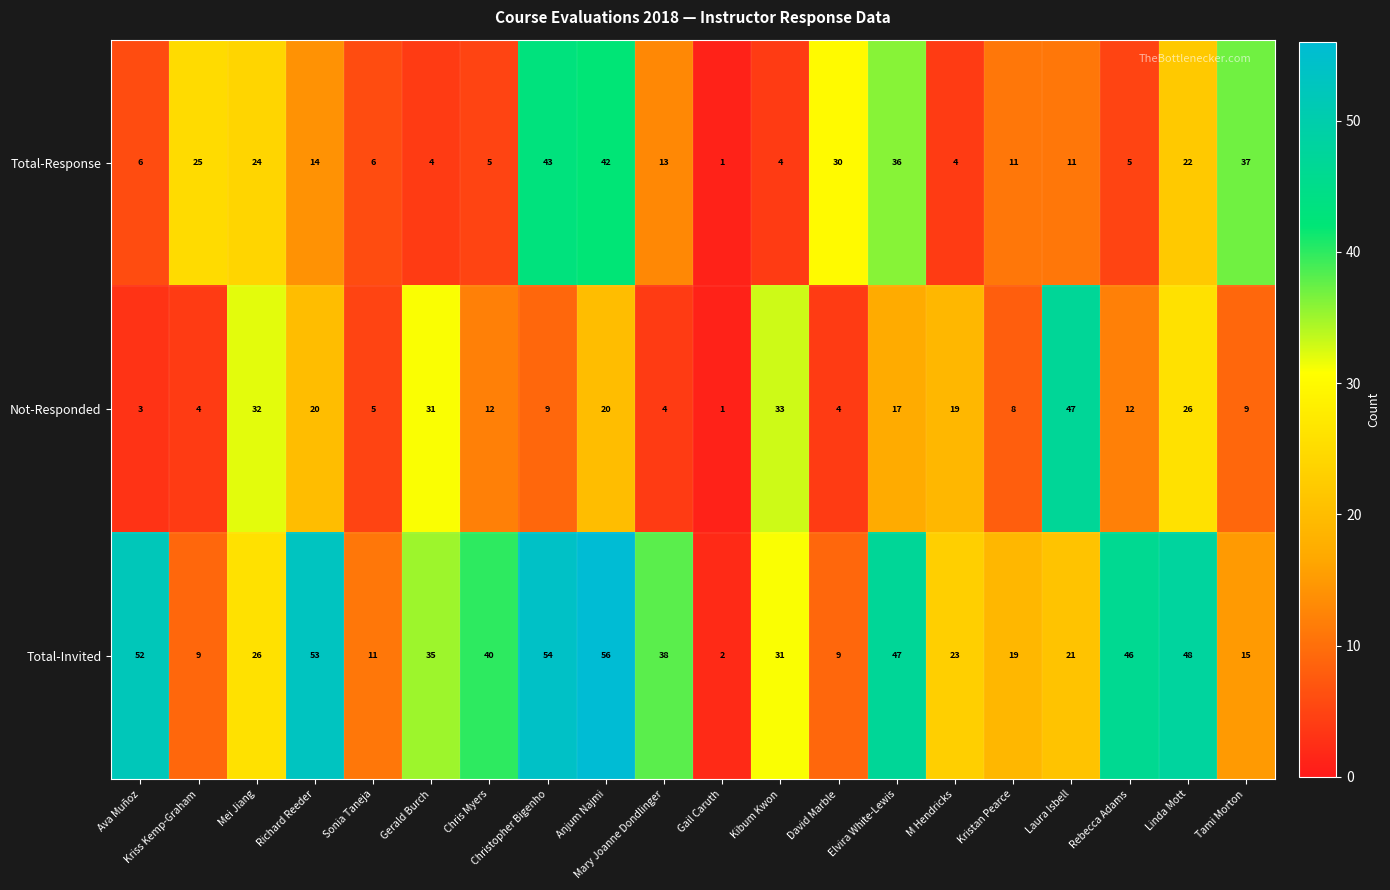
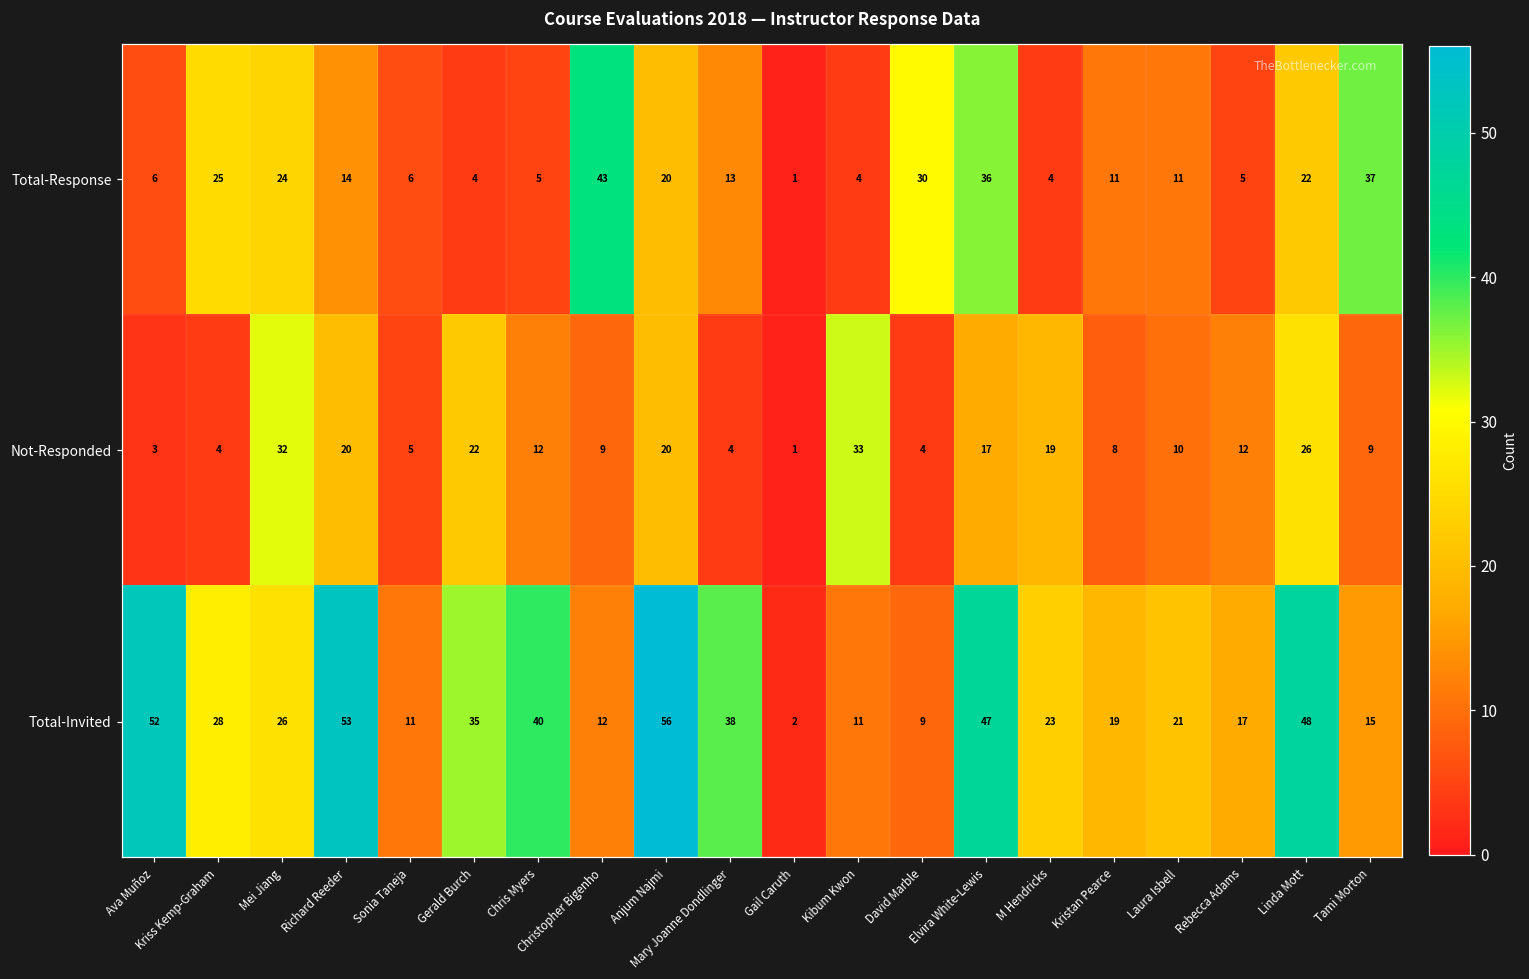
  {
    "Total-Response": {
      "Ava Muñoz": 6,
      "Kriss Kemp-Graham": 25,
      "Mei Jiang": 24,
      "Richard Reeder": 14,
      "Sonia Taneja": 6,
      "Gerald Burch": 4,
      "Chris Myers": 5,
      "Christopher Bigenho": 43,
-     "Anjum Najmi": 42,
+     "Anjum Najmi": 20,
      "Mary Joanne Dondlinger": 13,
      "Gail Caruth": 1,
      "Kibum Kwon": 4,
      "David Marble": 30,
      "Elvira White-Lewis": 36,
      "M Hendricks": 4,
      "Kristan Pearce": 11,
      "Laura Isbell": 11,
      "Rebecca Adams": 5,
      "Tami Morton": 37
    },
    "Not-Responded": {
      "Ava Muñoz": 3,
      "Kriss Kemp-Graham": 4,
      "Mei Jiang": 32,
      "Richard Reeder": 20,
      "Sonia Taneja": 5,
-     "Gerald Burch": 31,
+     "Gerald Burch": 22,
      "Chris Myers": 12,
      "Christopher Bigenho": 9,
      "Anjum Najmi": 20,
      "Mary Joanne Dondlinger": 4,
      "Gail Caruth": 1,
      "Kibum Kwon": 33,
      "David Marble": 4,
      "Elvira White-Lewis": 17,
      "M Hendricks": 19,
      "Kristan Pearce": 8,
-     "Laura Isbell": 47,
+     "Laura Isbell": 10,
      "Rebecca Adams": 12,
      "Linda Mott": 26,
      "Tami Morton": 9
    },
    "Total-Invited": {
      "Ava Muñoz": 52,
-     "Kriss Kemp-Graham": 9,
+     "Kriss Kemp-Graham": 28,
      "Mei Jiang": 26,
      "Richard Reeder": 53,
      "Sonia Taneja": 11,
      "Gerald Burch": 35,
      "Chris Myers": 40,
-     "Christopher Bigenho": 54,
+     "Christopher Bigenho": 12,
      "Anjum Najmi": 56,
      "Mary Joanne Dondlinger": 38,
      "Gail Caruth": 2,
-     "Kibum Kwon": 31,
+     "Kibum Kwon": 11,
      "David Marble": 9,
      "Elvira White-Lewis": 47,
      "M Hendricks": 23,
      "Kristan Pearce": 19,
      "Laura Isbell": 21,
-     "Rebecca Adams": 46,
+     "Rebecca Adams": 17,
      "Linda Mott": 48,
      "Tami Morton": 15
    }
  }
